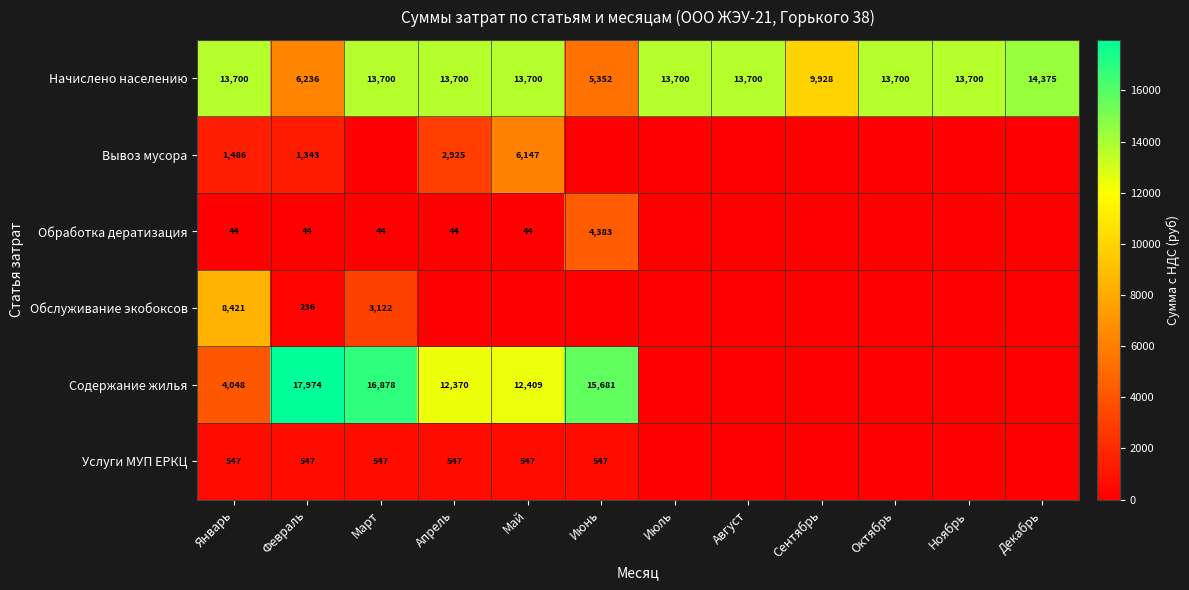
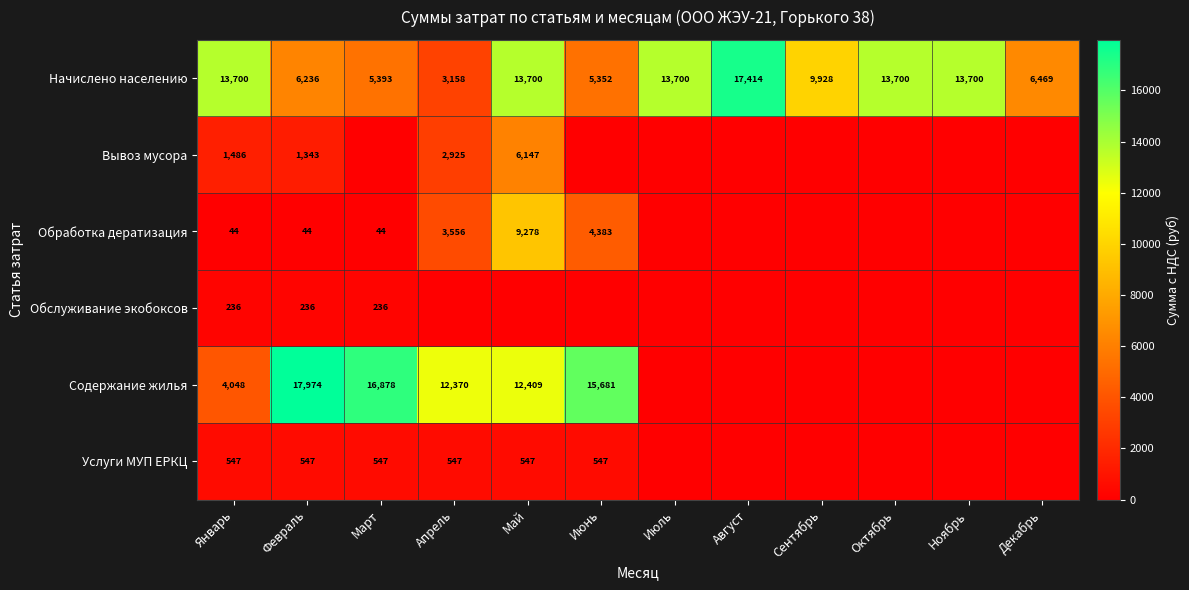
  {
    "Начислено населению": {
      "Январь": "13,700",
      "Февраль": "6,236",
-     "Март": "13,700",
-     "Апрель": "13,700",
+     "Март": "5,393",
+     "Апрель": "3,158",
      "Май": "13,700",
      "Июнь": "5,352",
      "Июль": "13,700",
-     "Август": "13,700",
+     "Август": "17,414",
      "Сентябрь": "9,928",
      "Октябрь": "13,700",
      "Ноябрь": "13,700",
-     "Декабрь": "14,375"
+     "Декабрь": "6,469"
    },
    "Вывоз мусора": {
      "Январь": "1,486",
      "Февраль": "1,343",
      "Апрель": "2,925",
      "Май": "6,147"
    },
    "Обработка дератизация": {
      "Январь": "44",
      "Февраль": "44",
      "Март": "44",
-     "Апрель": "44",
-     "Май": "44",
+     "Апрель": "3,556",
+     "Май": "9,278",
      "Июнь": "4,383"
    },
    "Обслуживание экобоксов": {
-     "Январь": "8,421",
+     "Январь": "236",
      "Февраль": "236",
-     "Март": "3,122"
+     "Март": "236"
    },
    "Содержание жилья": {
      "Январь": "4,048",
      "Февраль": "17,974",
      "Март": "16,878",
      "Апрель": "12,370",
      "Май": "12,409",
      "Июнь": "15,681"
    },
    "Услуги МУП ЕРКЦ": {
      "Январь": "547",
      "Февраль": "547",
      "Март": "547",
      "Апрель": "547",
      "Май": "547",
      "Июнь": "547"
    }
  }
